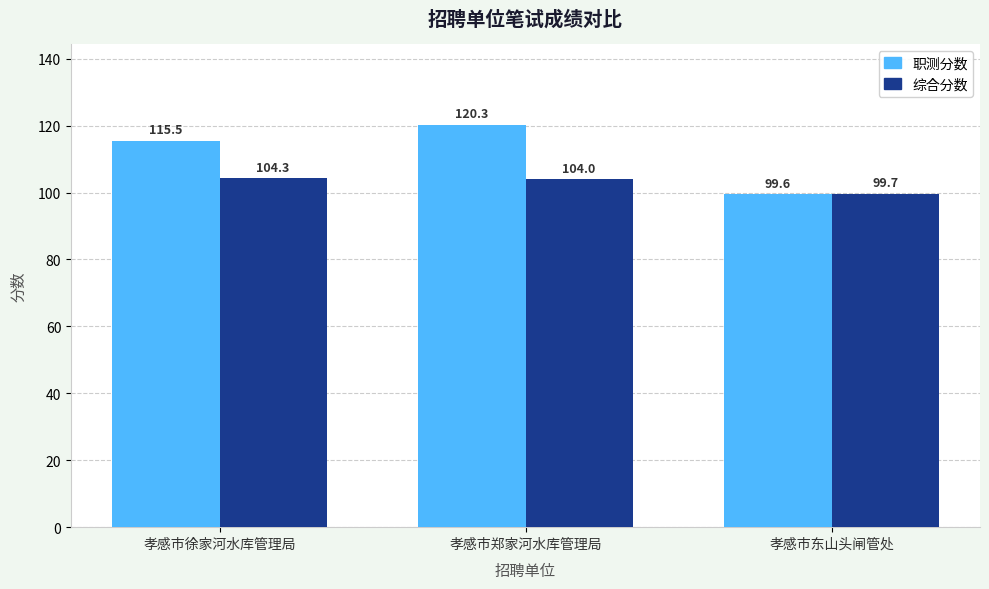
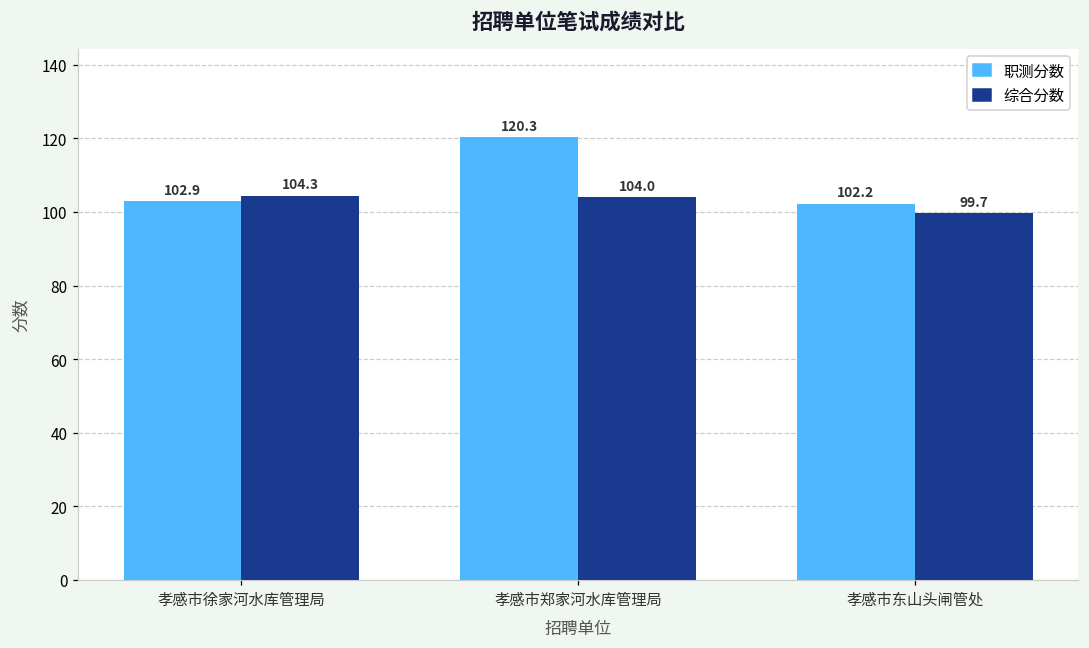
  {
    "职测分数": {
-     "孝感市徐家河水库管理局": 115.5,
+     "孝感市徐家河水库管理局": 102.9,
      "孝感市郑家河水库管理局": 120.3,
-     "孝感市东山头闸管处": 99.6
+     "孝感市东山头闸管处": 102.2
    },
    "综合分数": {
      "孝感市徐家河水库管理局": 104.3,
      "孝感市郑家河水库管理局": 104.0,
      "孝感市东山头闸管处": 99.7
    }
  }
